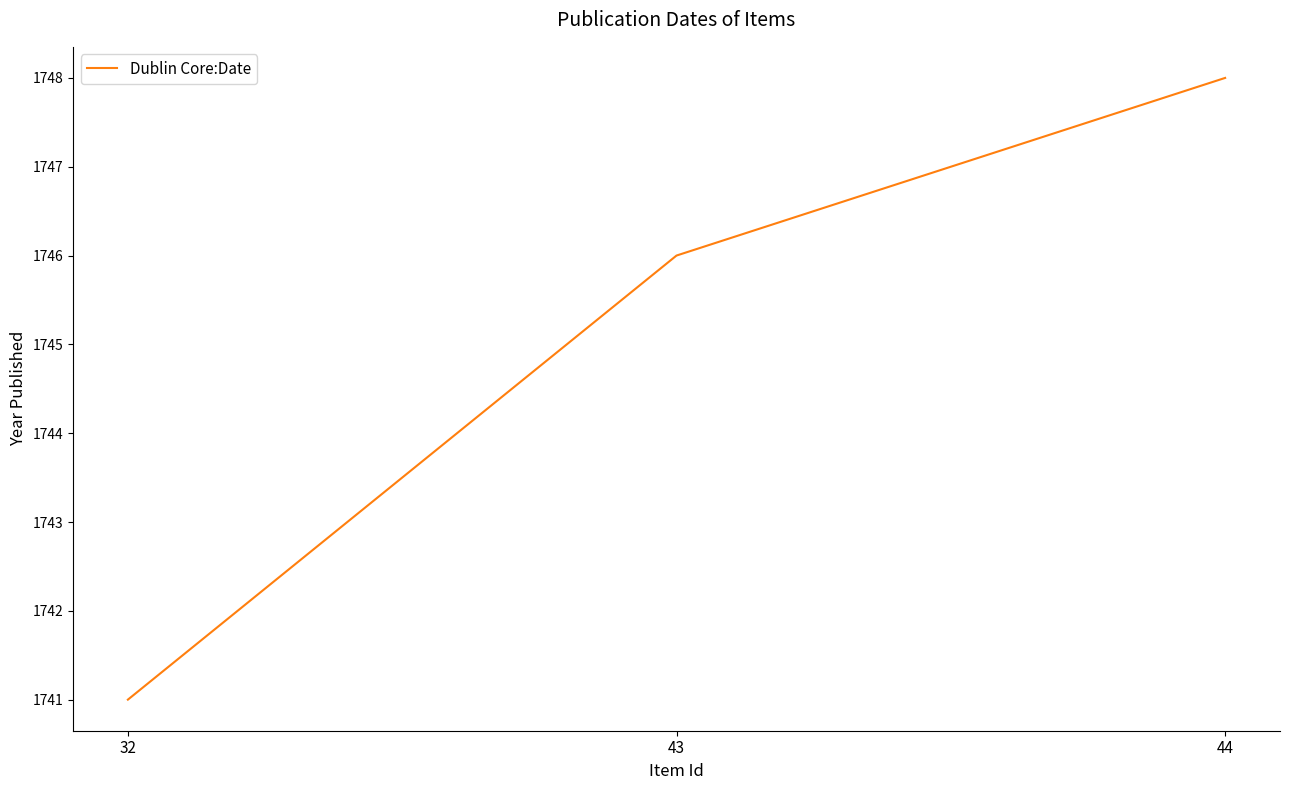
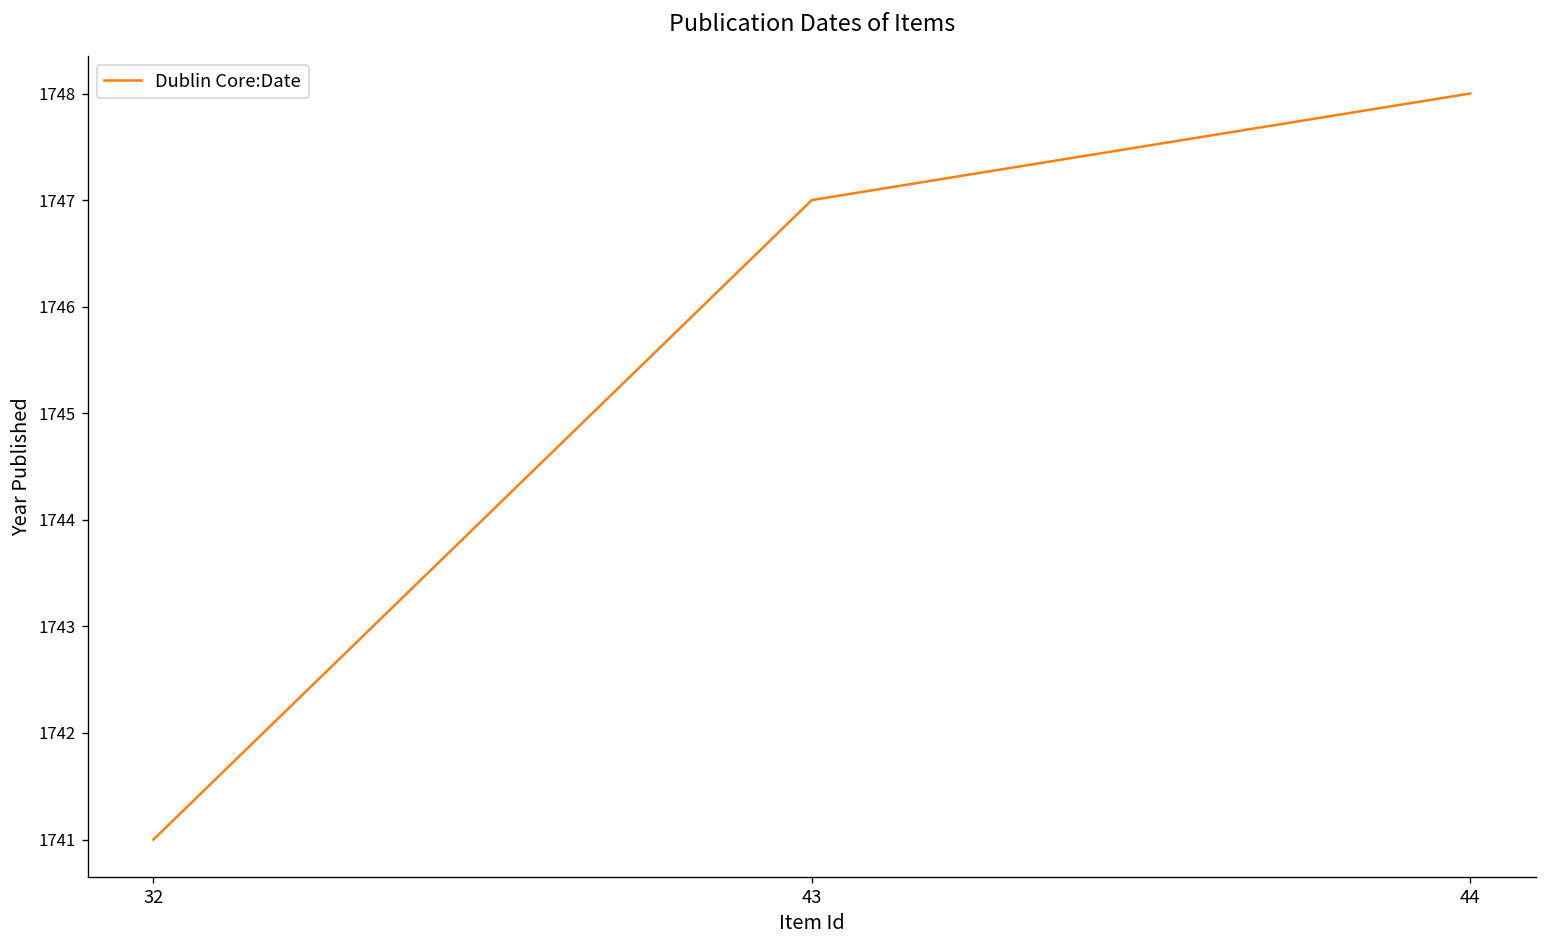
  {
    "32": 1741,
-   "43": 1746,
+   "43": 1747,
    "44": 1748
  }
